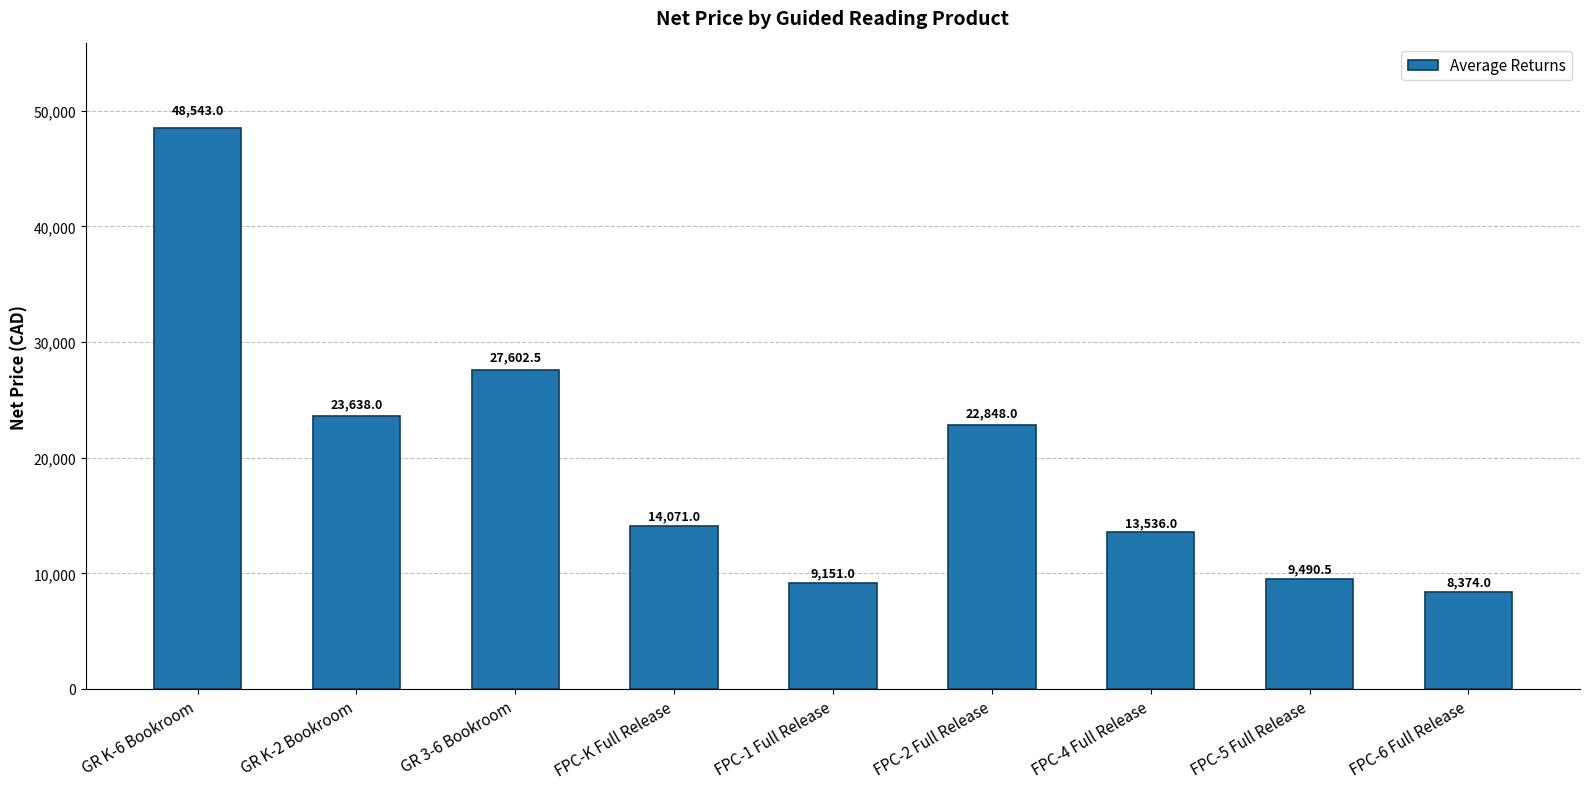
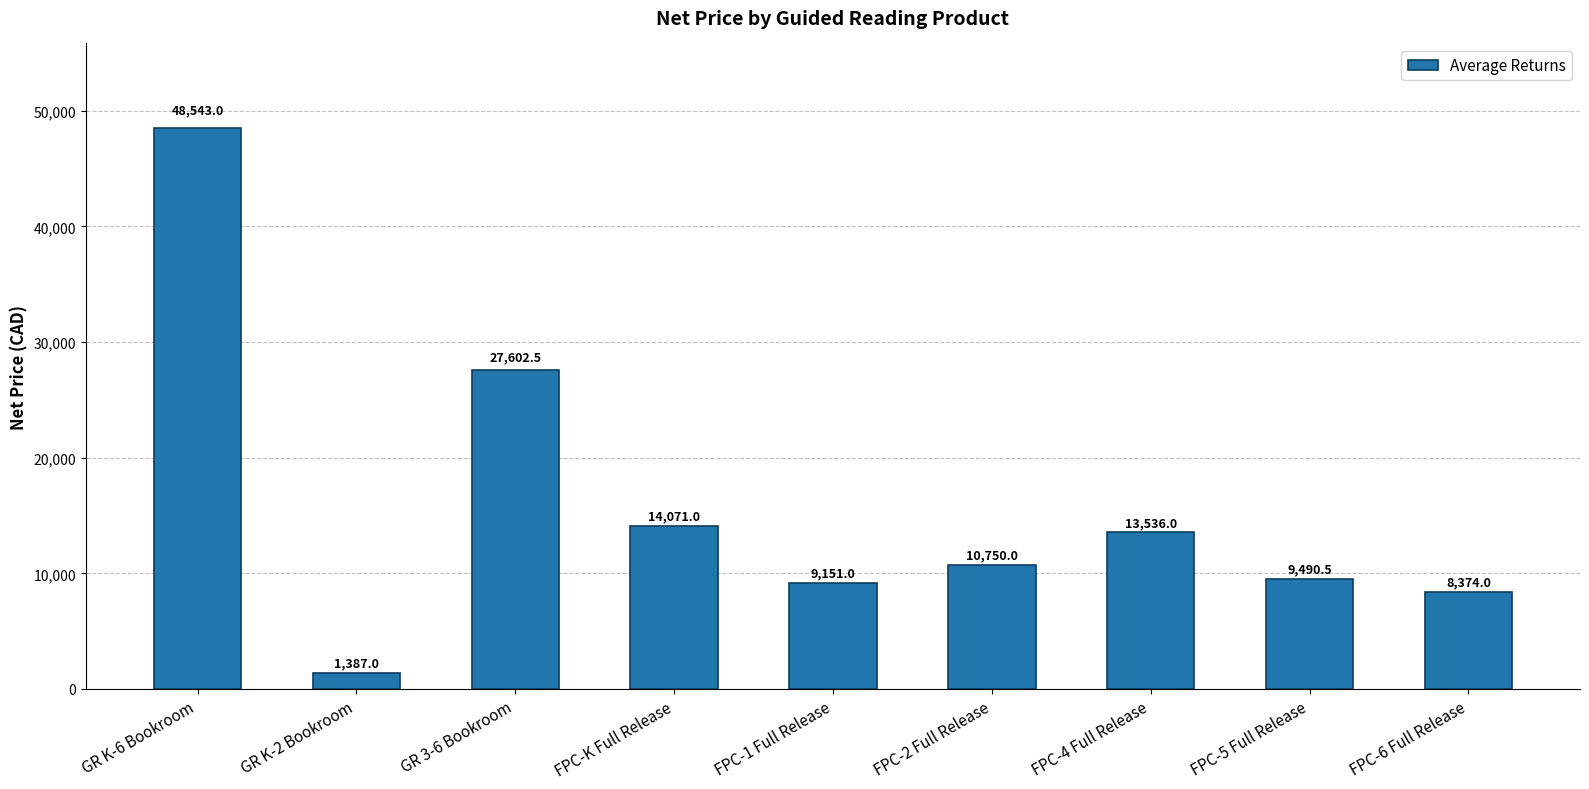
  {
    "GR K-6 Bookroom": "48,543.0",
-   "GR K-2 Bookroom": "23,638.0",
+   "GR K-2 Bookroom": "1,387.0",
    "GR 3-6 Bookroom": "27,602.5",
    "FPC-K Full Release": "14,071.0",
    "FPC-1 Full Release": "9,151.0",
-   "FPC-2 Full Release": "22,848.0",
+   "FPC-2 Full Release": "10,750.0",
    "FPC-4 Full Release": "13,536.0",
    "FPC-5 Full Release": "9,490.5",
    "FPC-6 Full Release": "8,374.0"
  }
